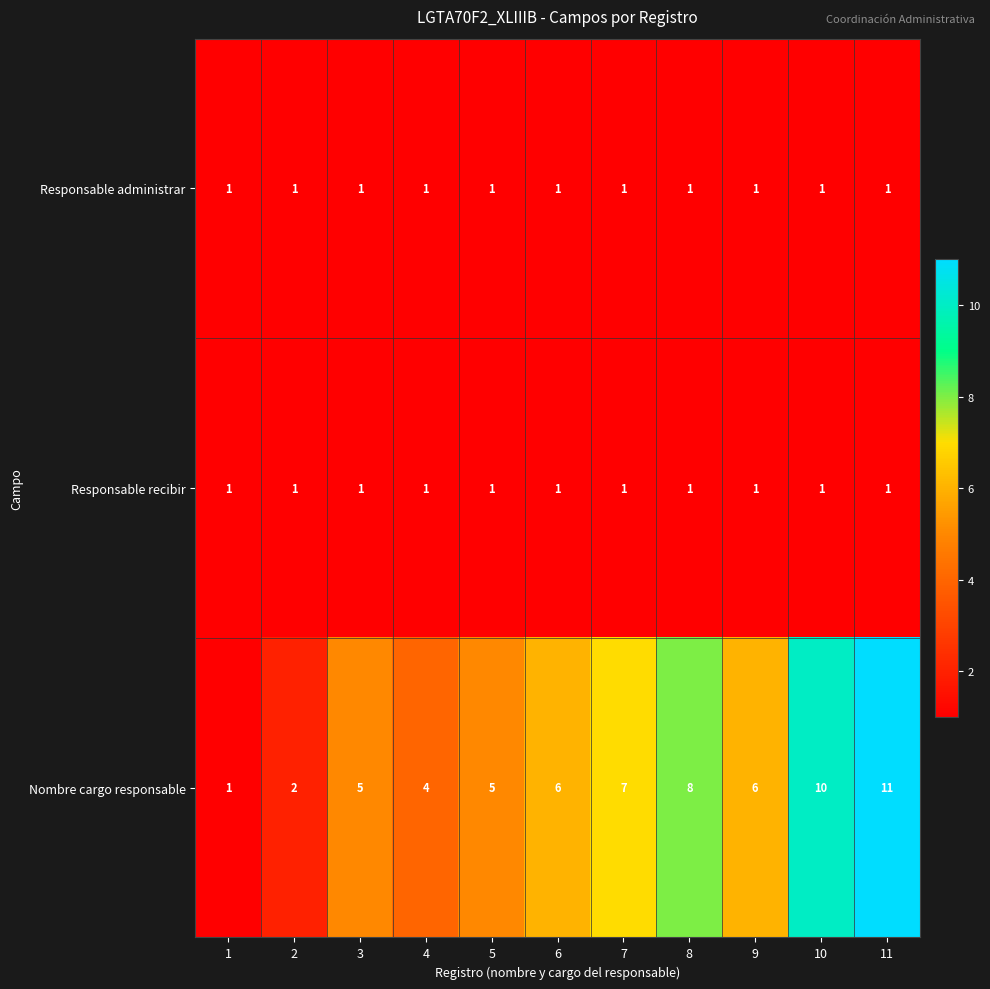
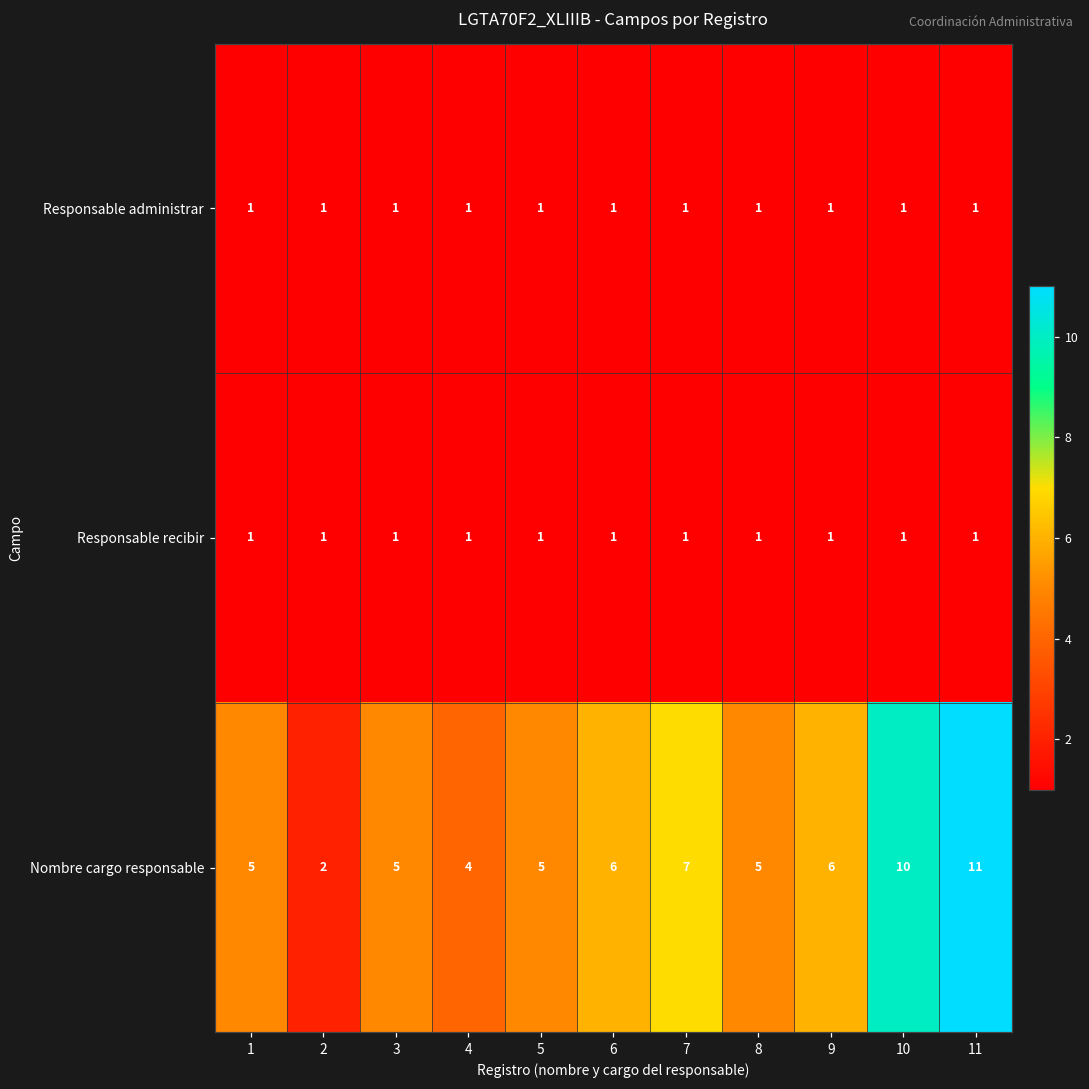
  {
    "Responsable administrar": {
      "1": 1,
      "2": 1,
      "3": 1,
      "4": 1,
      "5": 1,
      "6": 1,
      "7": 1,
      "8": 1,
      "9": 1,
      "10": 1,
      "11": 1
    },
    "Responsable recibir": {
      "1": 1,
      "2": 1,
      "3": 1,
      "4": 1,
      "5": 1,
      "6": 1,
      "7": 1,
      "8": 1,
      "9": 1,
      "10": 1,
      "11": 1
    },
    "Nombre cargo responsable": {
-     "1": 1,
+     "1": 5,
      "2": 2,
      "3": 5,
      "4": 4,
      "5": 5,
      "6": 6,
      "7": 7,
-     "8": 8,
+     "8": 5,
      "9": 6,
      "10": 10,
      "11": 11
    }
  }
